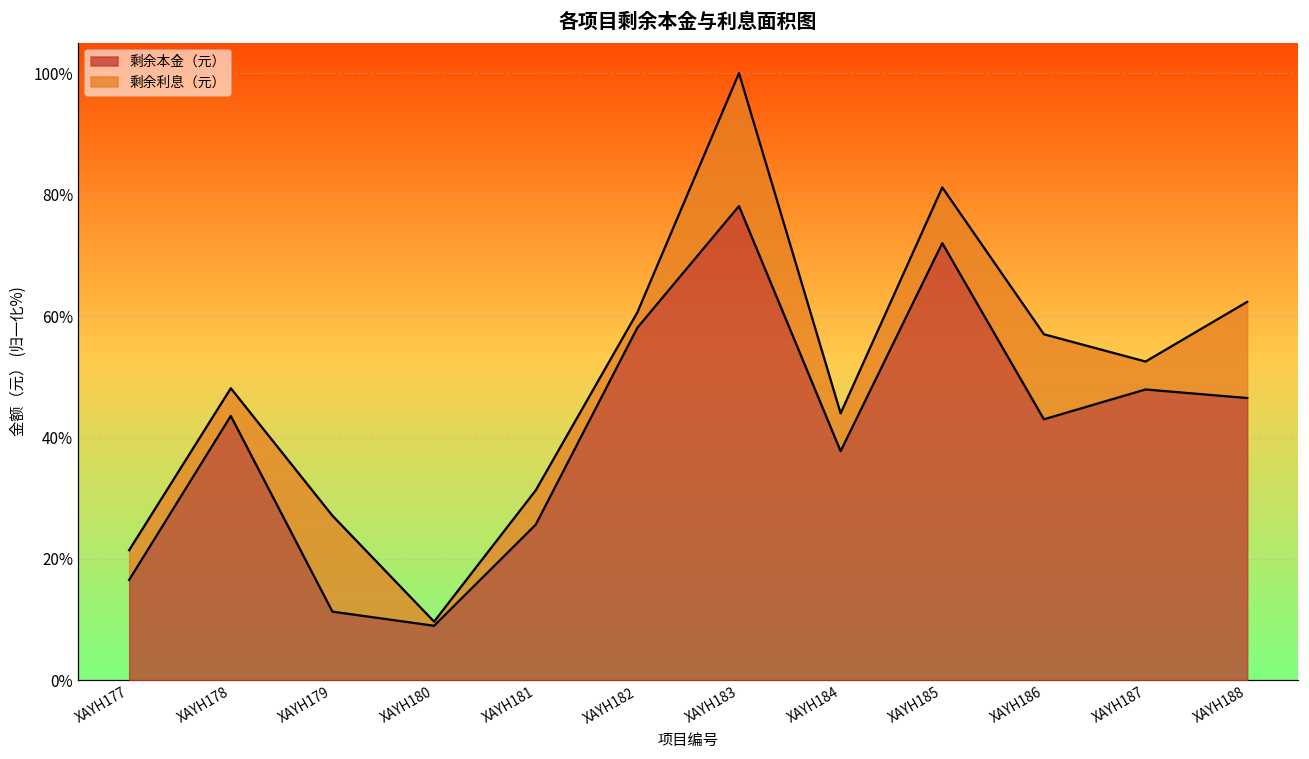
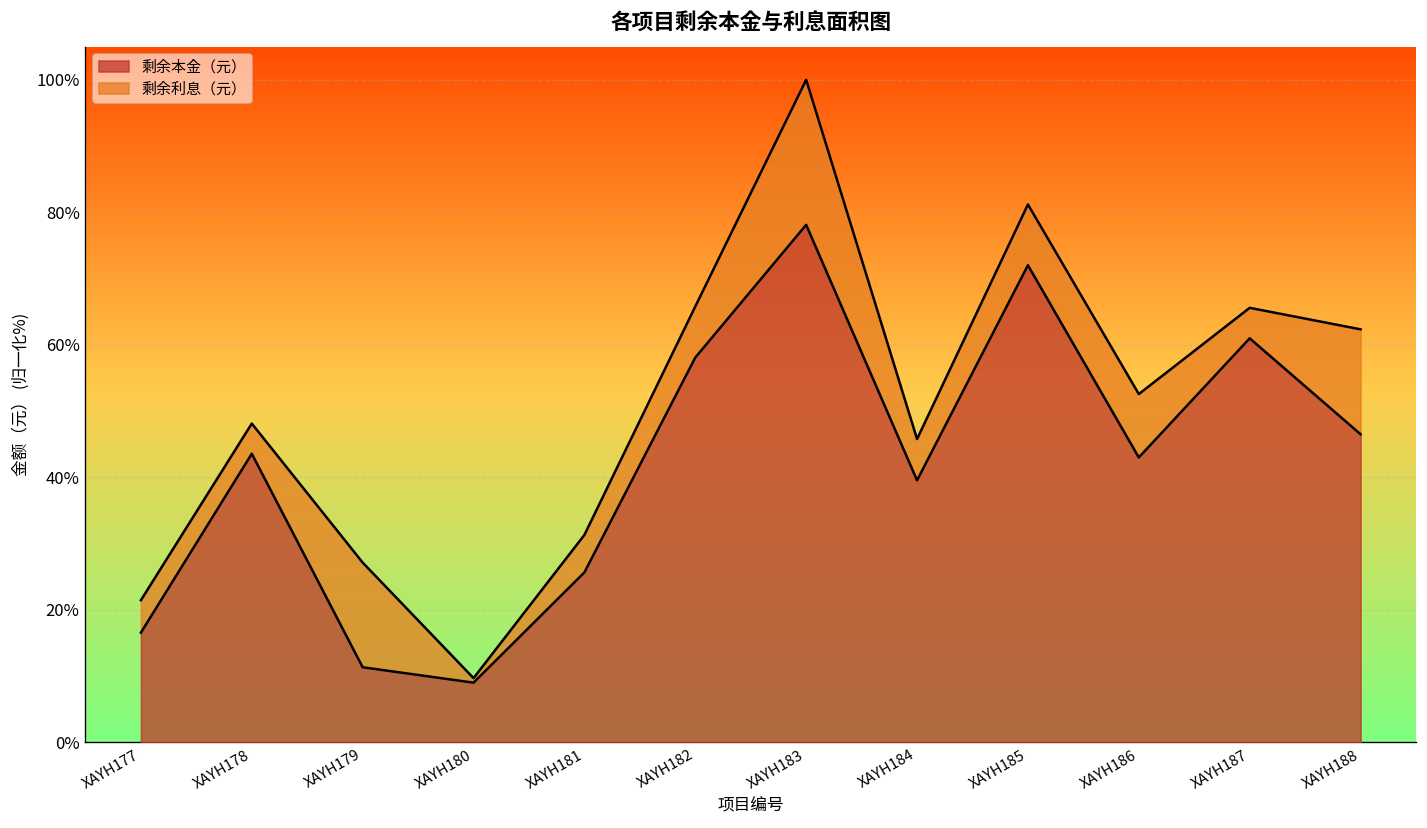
  {
    "剩余本金（元）": {
      "XAYH177": "17%",
      "XAYH178": "44%",
      "XAYH179": "11%",
      "XAYH180": "9%",
      "XAYH181": "26%",
      "XAYH182": "58%",
      "XAYH183": "78%",
-     "XAYH184": "38%",
+     "XAYH184": "40%",
      "XAYH185": "72%",
      "XAYH186": "43%",
-     "XAYH187": "48%",
+     "XAYH187": "61%",
      "XAYH188": "46%"
    },
    "剩余利息（元）": {
      "XAYH177": "5%",
      "XAYH178": "5%",
      "XAYH179": "16%",
      "XAYH180": "1%",
      "XAYH181": "6%",
-     "XAYH182": "3%",
+     "XAYH182": "8%",
      "XAYH183": "22%",
      "XAYH184": "6%",
      "XAYH185": "9%",
-     "XAYH186": "14%",
+     "XAYH186": "10%",
      "XAYH187": "5%",
      "XAYH188": "16%"
    }
  }
